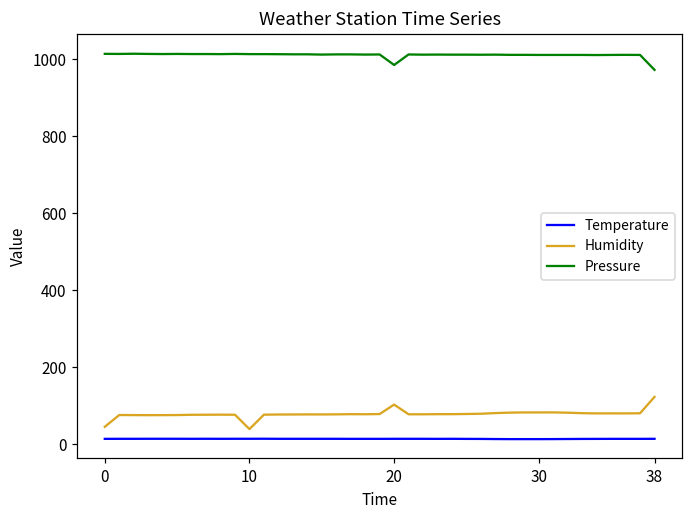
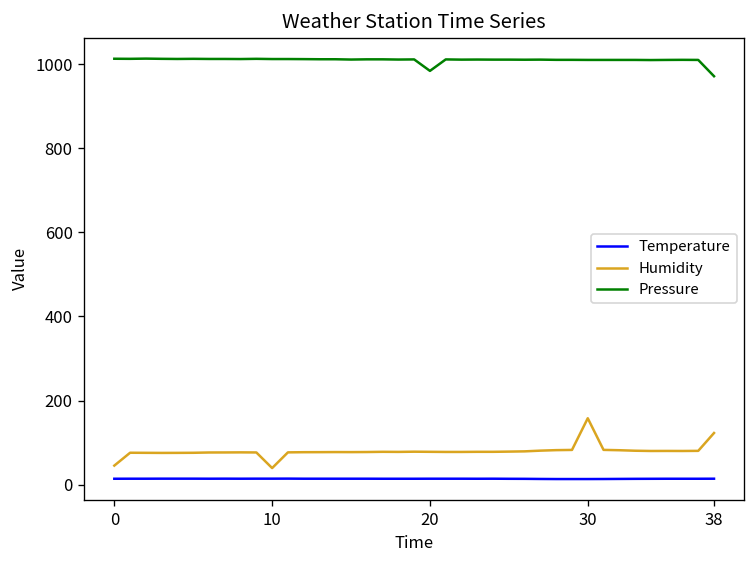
  {
    "Temperature": {
      "0": 10,
      "10": 10,
      "20": 10,
      "30": 10,
      "38": 10
    },
    "Humidity": {
      "0": 50,
      "10": 40,
-     "20": 100,
-     "30": 80,
+     "20": 80,
+     "30": 160,
      "38": 120
    },
    "Pressure": {
      "0": 1010,
      "10": 1010,
      "20": 980,
      "30": 1010,
      "38": 970
    }
  }
